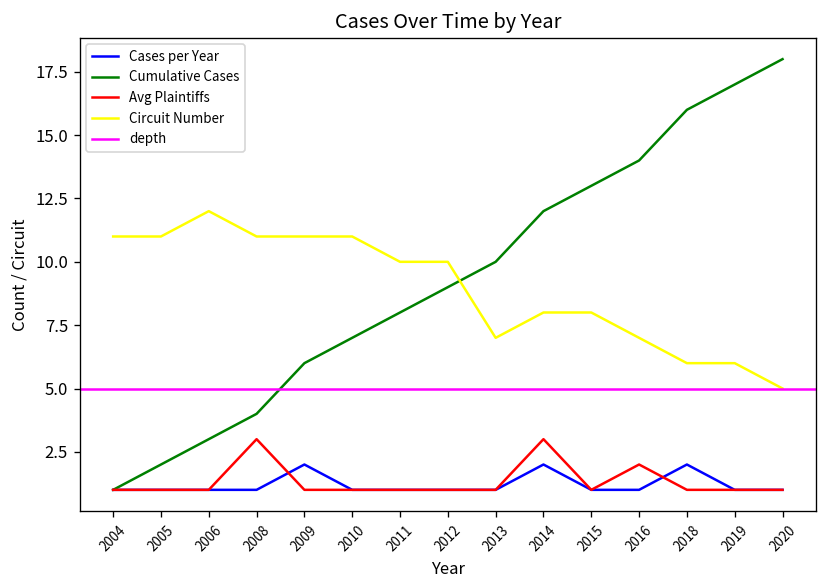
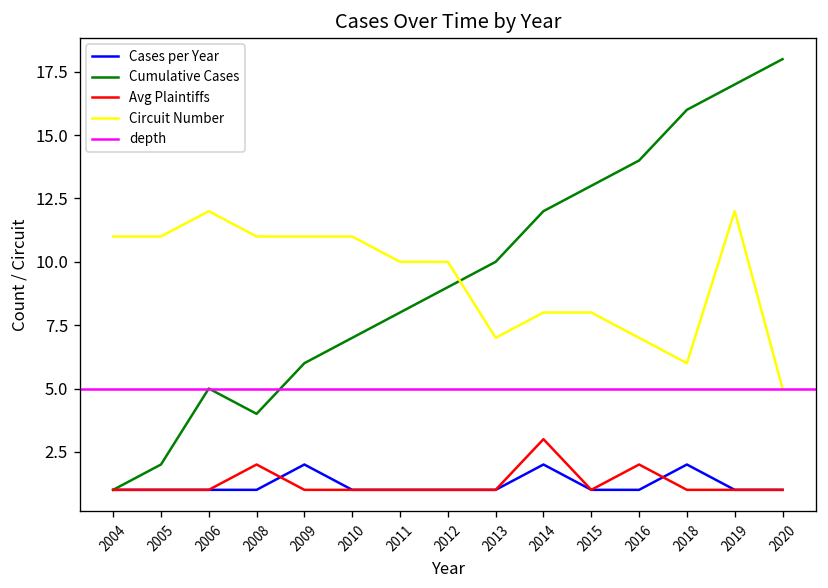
  {
    "Cases per Year": {
      "2008": 1,
      "2009": 2,
      "2014": 2,
      "2016": 1,
      "2018": 2
    },
    "Cumulative Cases": {
      "2005": 2,
-     "2006": 3,
+     "2006": 5,
      "2008": 4,
      "2009": 6,
      "2010": 7,
      "2011": 8,
      "2012": 9,
      "2013": 10,
      "2014": 12,
      "2015": 13,
      "2016": 14,
      "2018": 16,
      "2019": 17,
      "2020": 18
    },
    "Avg Plaintiffs": {
-     "2008": 3,
+     "2008": 2,
      "2009": 1,
      "2014": 3,
      "2016": 2,
      "2018": 1
    },
    "Circuit Number": {
      "2004": 11,
      "2005": 11,
      "2006": 12,
      "2008": 11,
      "2009": 11,
      "2010": 11,
      "2011": 10,
      "2012": 10,
      "2013": 7,
      "2014": 8,
      "2015": 8,
      "2016": 7,
      "2018": 6,
-     "2019": 6,
+     "2019": 12,
      "2020": 5
    }
  }
